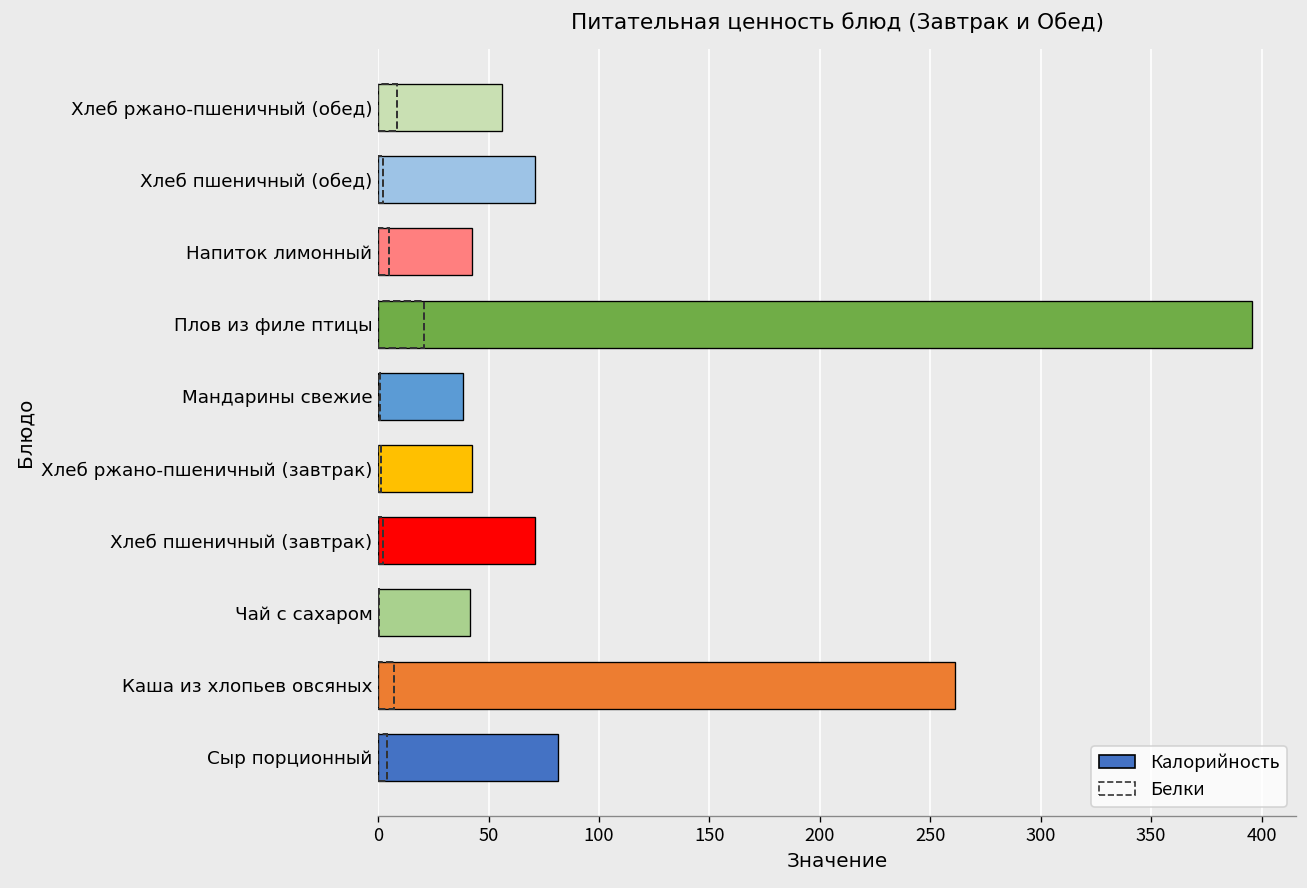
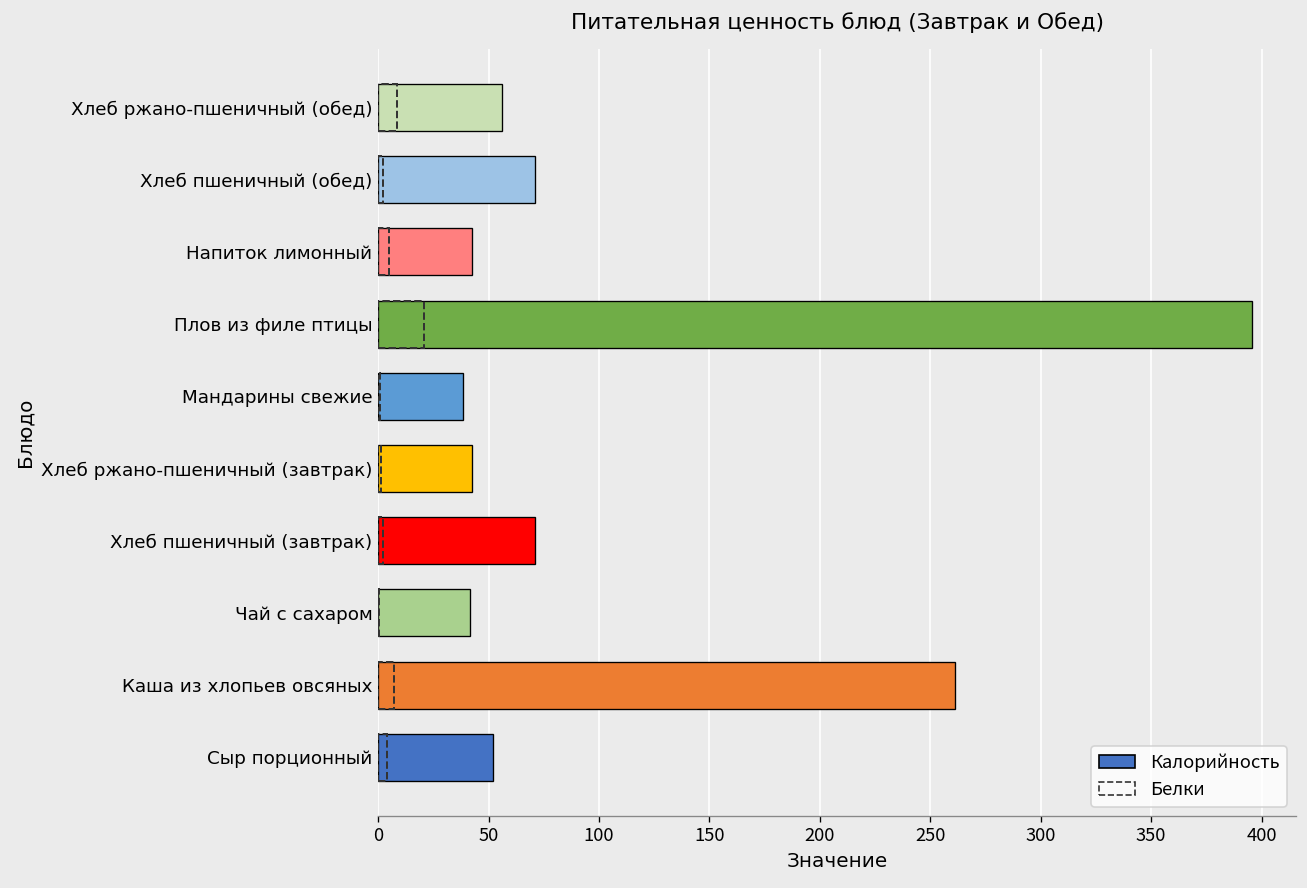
  {
    "Калорийность": {
      "Хлеб ржано-пшеничный (обед)": 56,
      "Хлеб пшеничный (обед)": 71,
      "Напиток лимонный": 43,
      "Плов из филе птицы": 396,
      "Мандарины свежие": 39,
      "Хлеб ржано-пшеничный (завтрак)": 42,
      "Хлеб пшеничный (завтрак)": 71,
      "Чай с сахаром": 41,
      "Каша из хлопьев овсяных": 261,
-     "Сыр порционный": 82
+     "Сыр порционный": 52
    }
  }
